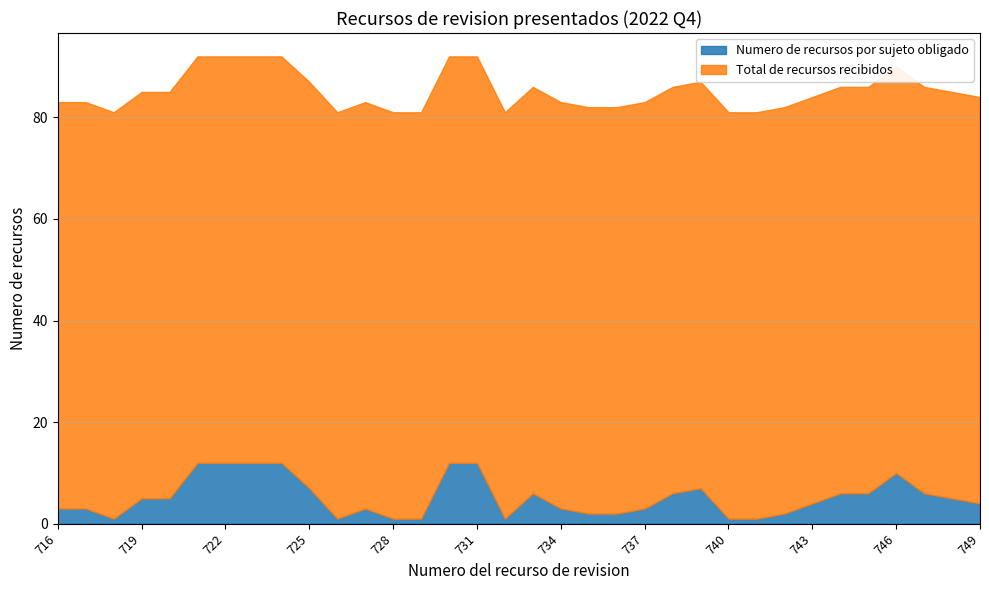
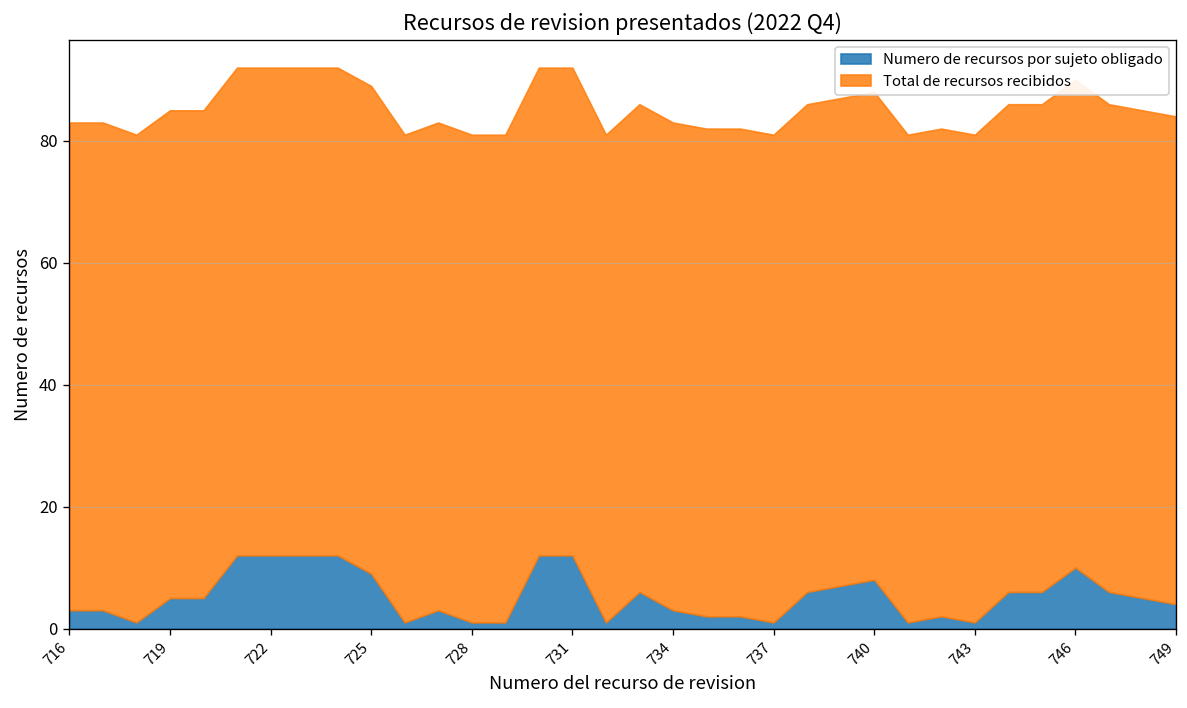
  {
    "Numero de recursos por sujeto obligado": {
      "716": 3,
      "719": 5,
      "722": 12,
-     "725": 7,
+     "725": 9,
      "728": 1,
      "731": 12,
      "734": 3,
-     "737": 3,
-     "740": 1,
-     "743": 4,
+     "737": 1,
+     "740": 8,
+     "743": 1,
      "746": 10,
      "749": 4
    },
    "Total de recursos recibidos": {
      "716": 80,
      "719": 80,
      "722": 80,
      "725": 80,
      "728": 80,
      "731": 80,
      "734": 80,
      "737": 80,
      "743": 80,
      "749": 80
    }
  }
